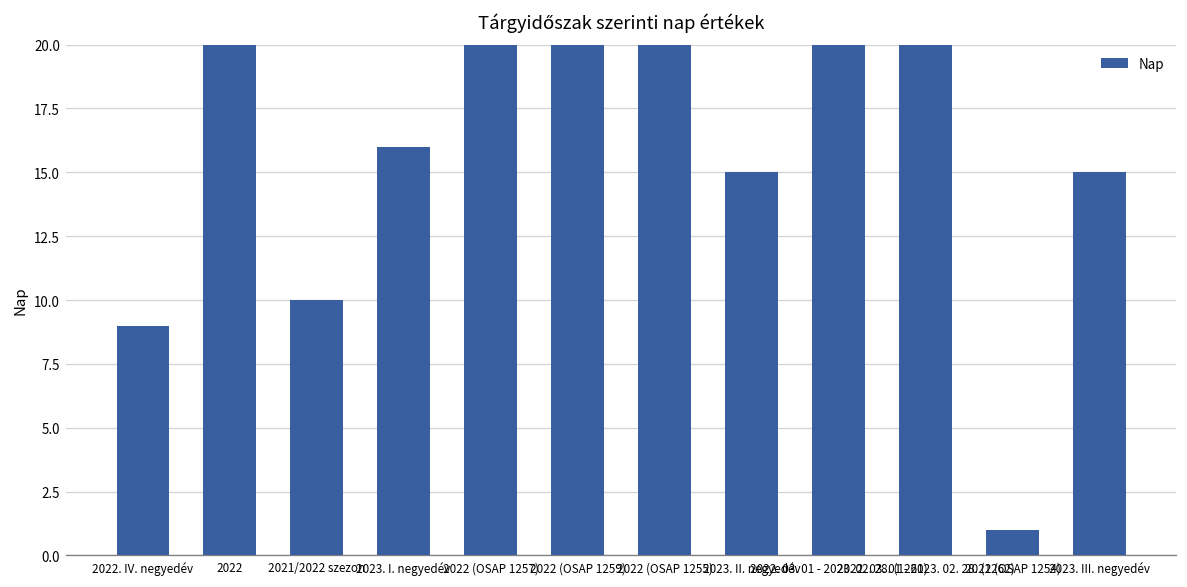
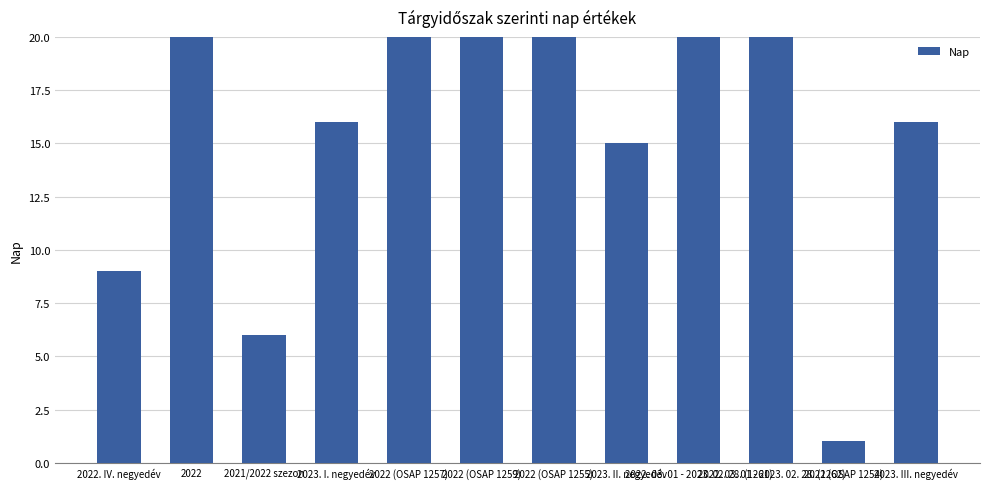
  {
    "2022. IV. negyedév": 9,
-   "2021/2022 szezon": 10,
+   "2021/2022 szezon": 6,
    "2023. I. negyedév": 16,
-   "2023. III. negyedév": 15
+   "2023. III. negyedév": 16
  }
